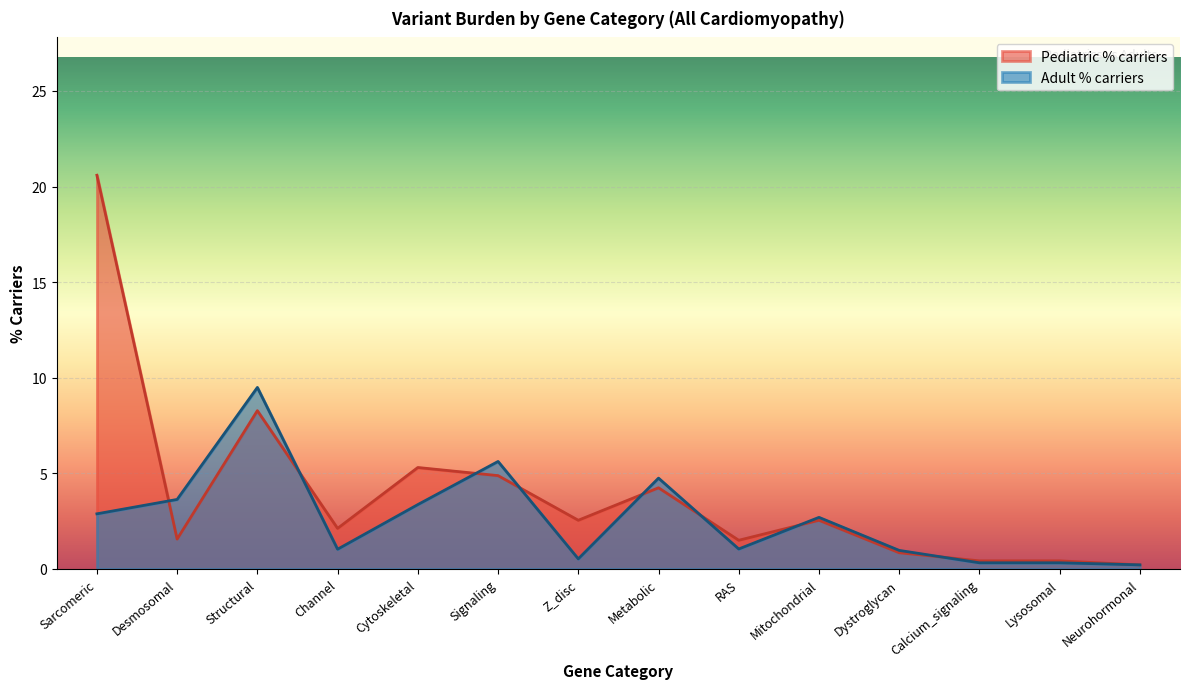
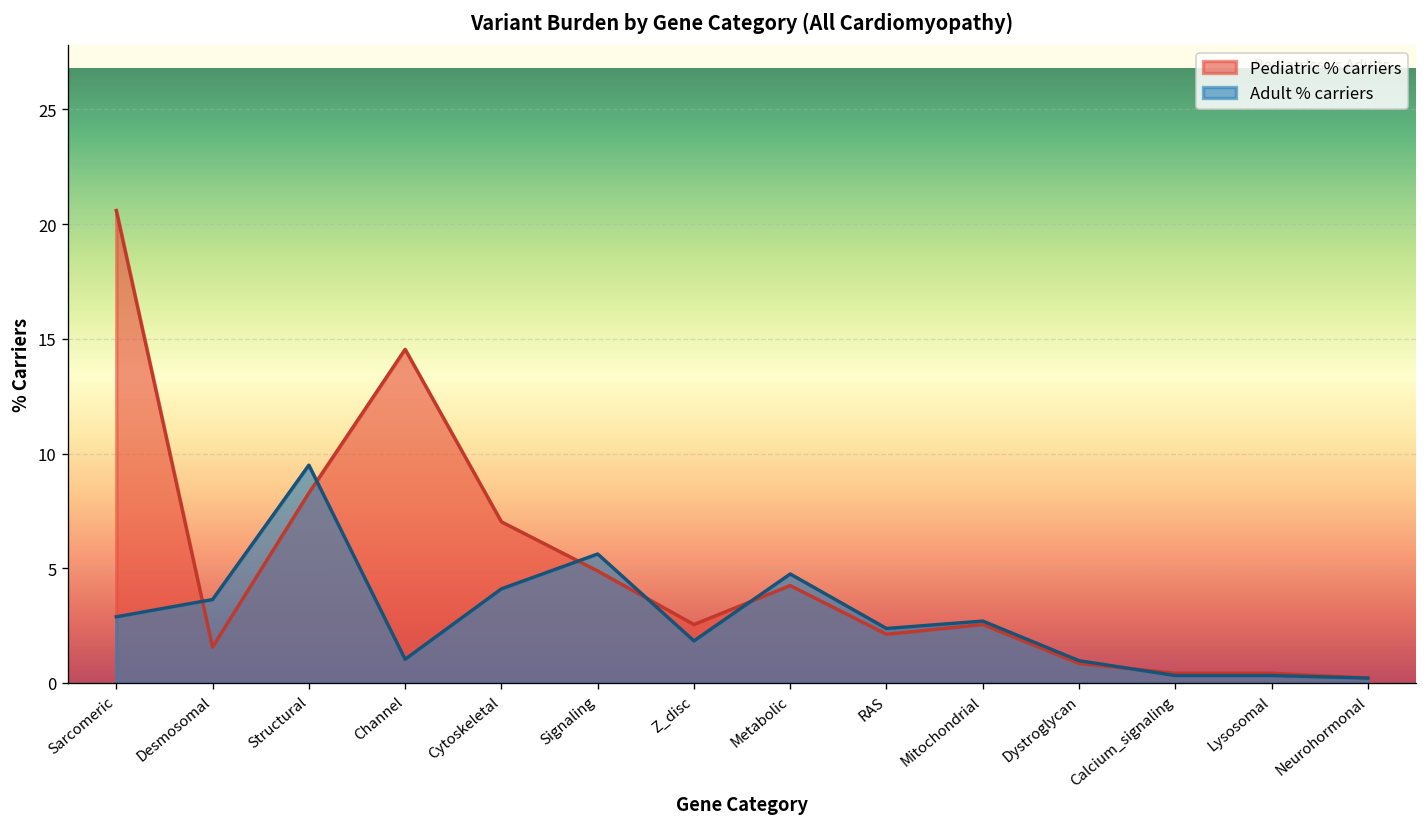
  {
    "Pediatric % carriers": {
      "Sarcomeric": 20.6,
      "Desmosomal": 1.6,
      "Structural": 8.3,
-     "Channel": 2.1,
-     "Cytoskeletal": 5.3,
+     "Channel": 14.5,
+     "Cytoskeletal": 7.0,
      "Signaling": 4.9,
      "Z_disc": 2.5,
      "Metabolic": 4.2,
-     "RAS": 1.5,
+     "RAS": 2.1,
      "Mitochondrial": 2.5
    },
    "Adult % carriers": {
      "Sarcomeric": 2.9,
      "Desmosomal": 3.6,
      "Structural": 9.5,
      "Channel": 1.0,
-     "Cytoskeletal": 3.4,
+     "Cytoskeletal": 4.1,
      "Signaling": 5.6,
-     "Z_disc": 0.5,
+     "Z_disc": 1.8,
      "Metabolic": 4.8,
-     "RAS": 1.0,
+     "RAS": 2.4,
      "Mitochondrial": 2.7
    }
  }
